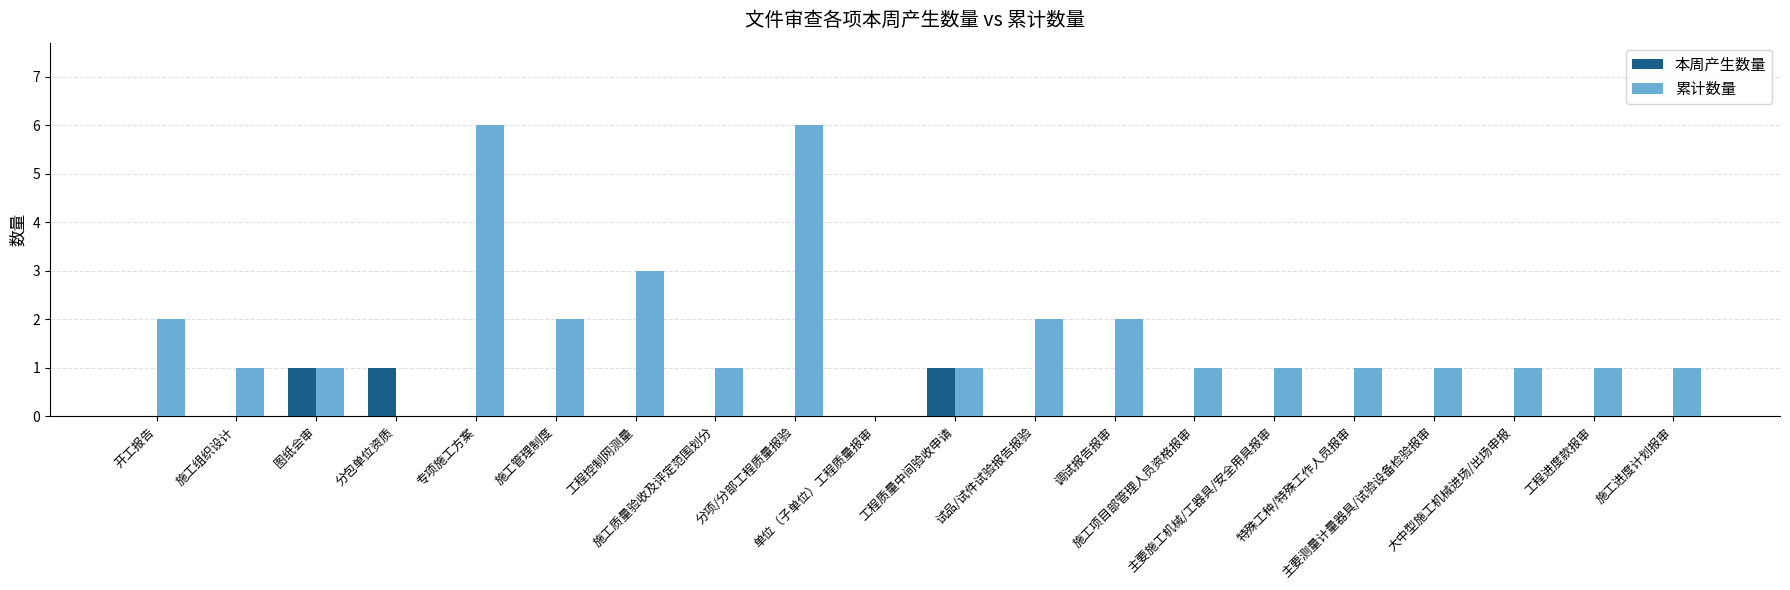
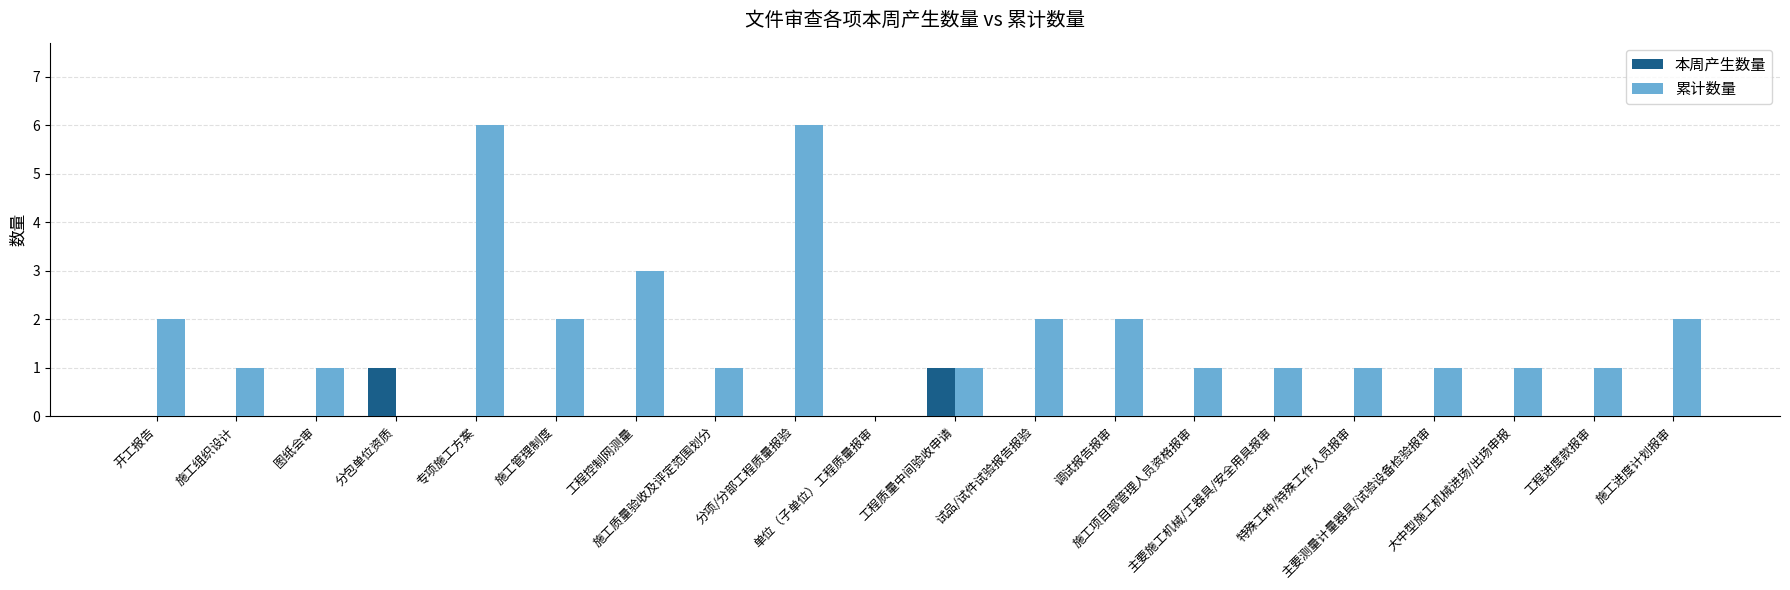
  {
    "本周产生数量": {
      "开工报告": 0,
      "施工组织设计": 0,
-     "图纸会审": 1,
+     "图纸会审": 0,
      "分包单位资质": 1,
      "专项施工方案": 0,
      "施工管理制度": 0,
      "工程控制网测量": 0,
      "施工质量验收及评定范围划分": 0,
      "分项/分部工程质量报验": 0,
      "单位（子单位）工程质量报审": 0,
      "工程质量中间验收申请": 1,
      "试品/试件试验报告报验": 0,
      "调试报告报审": 0,
      "施工项目部管理人员资格报审": 0,
      "主要施工机械/工器具/安全用具报审": 0,
      "特殊工种/特殊工作人员报审": 0,
      "主要测量计量器具/试验设备检验报审": 0,
      "大中型施工机械进场/出场申报": 0,
      "工程进度款报审": 0,
      "施工进度计划报审": 0
    },
    "累计数量": {
      "开工报告": 2,
      "施工组织设计": 1,
      "图纸会审": 1,
      "分包单位资质": 0,
      "专项施工方案": 6,
      "施工管理制度": 2,
      "工程控制网测量": 3,
      "施工质量验收及评定范围划分": 1,
      "分项/分部工程质量报验": 6,
      "单位（子单位）工程质量报审": 0,
      "工程质量中间验收申请": 1,
      "试品/试件试验报告报验": 2,
      "调试报告报审": 2,
      "施工项目部管理人员资格报审": 1,
      "主要施工机械/工器具/安全用具报审": 1,
      "特殊工种/特殊工作人员报审": 1,
      "主要测量计量器具/试验设备检验报审": 1,
      "大中型施工机械进场/出场申报": 1,
      "工程进度款报审": 1,
-     "施工进度计划报审": 1
+     "施工进度计划报审": 2
    }
  }
